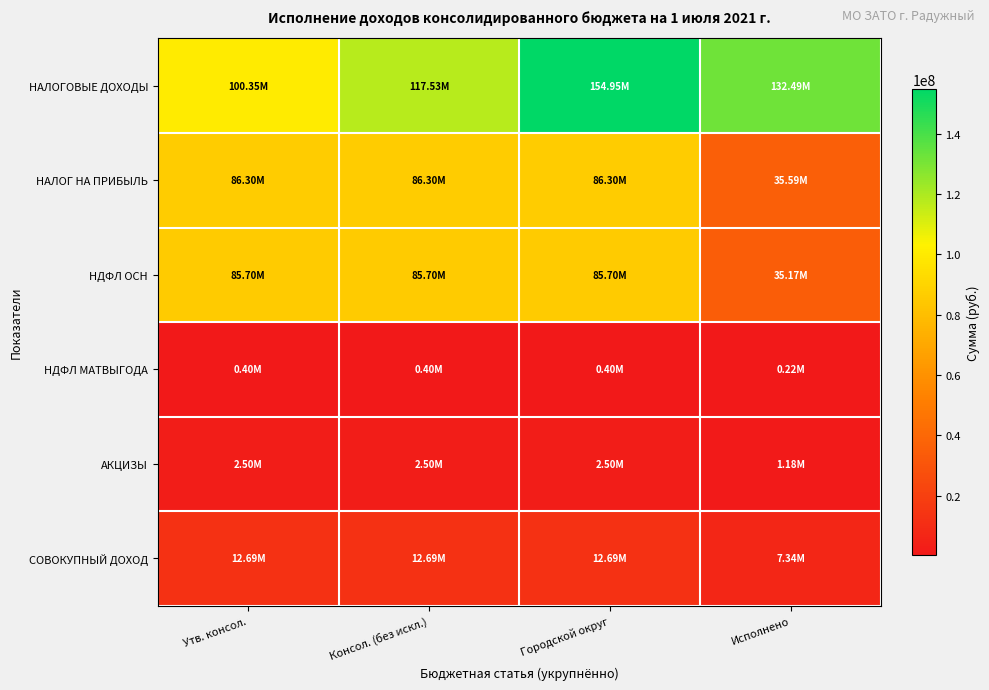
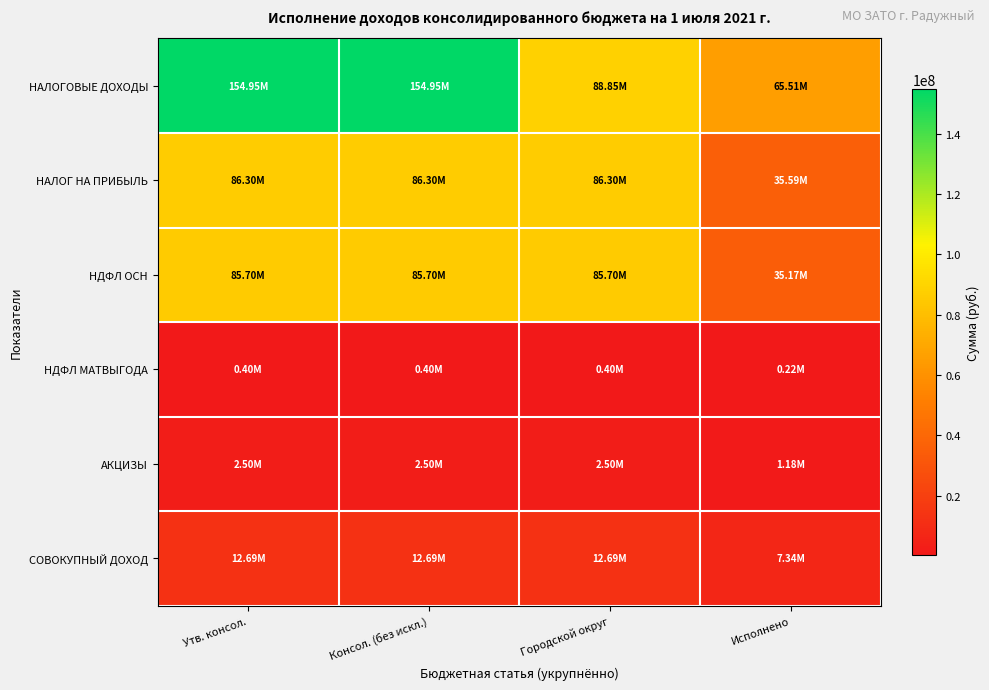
  {
    "НАЛОГОВЫЕ ДОХОДЫ": {
-     "Утв. консол.": "100.35M",
-     "Консол. (без искл.)": "117.53M",
-     "Городской округ": "154.95M",
-     "Исполнено": "132.49M"
+     "Утв. консол.": "154.95M",
+     "Консол. (без искл.)": "154.95M",
+     "Городской округ": "88.85M",
+     "Исполнено": "65.51M"
    },
    "НАЛОГ НА ПРИБЫЛЬ": {
      "Утв. консол.": "86.30M",
      "Консол. (без искл.)": "86.30M",
      "Городской округ": "86.30M",
      "Исполнено": "35.59M"
    },
    "НДФЛ ОСН": {
      "Утв. консол.": "85.70M",
      "Консол. (без искл.)": "85.70M",
      "Городской округ": "85.70M",
      "Исполнено": "35.17M"
    },
    "НДФЛ МАТВЫГОДА": {
      "Утв. консол.": "0.40M",
      "Консол. (без искл.)": "0.40M",
      "Городской округ": "0.40M",
      "Исполнено": "0.22M"
    },
    "АКЦИЗЫ": {
      "Утв. консол.": "2.50M",
      "Консол. (без искл.)": "2.50M",
      "Городской округ": "2.50M",
      "Исполнено": "1.18M"
    },
    "СОВОКУПНЫЙ ДОХОД": {
      "Утв. консол.": "12.69M",
      "Консол. (без искл.)": "12.69M",
      "Городской округ": "12.69M",
      "Исполнено": "7.34M"
    }
  }
